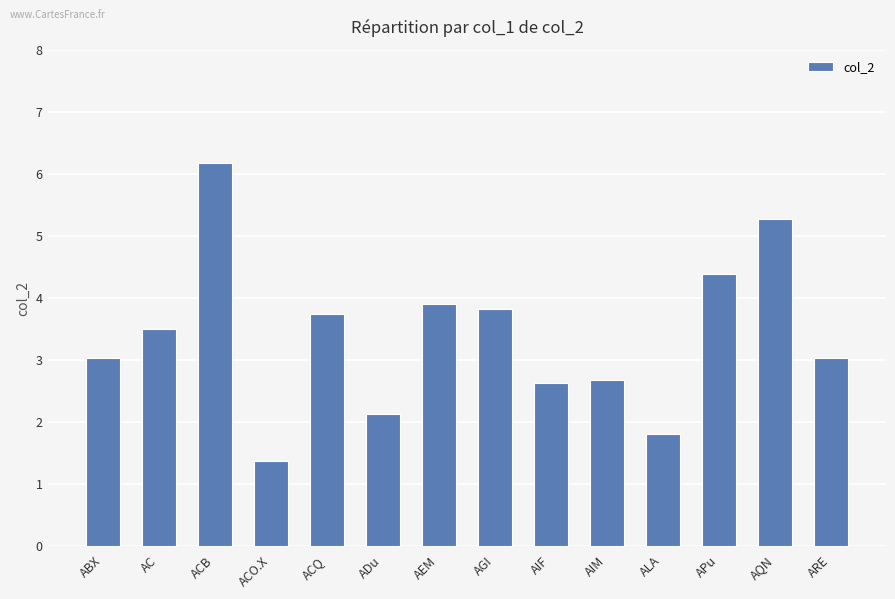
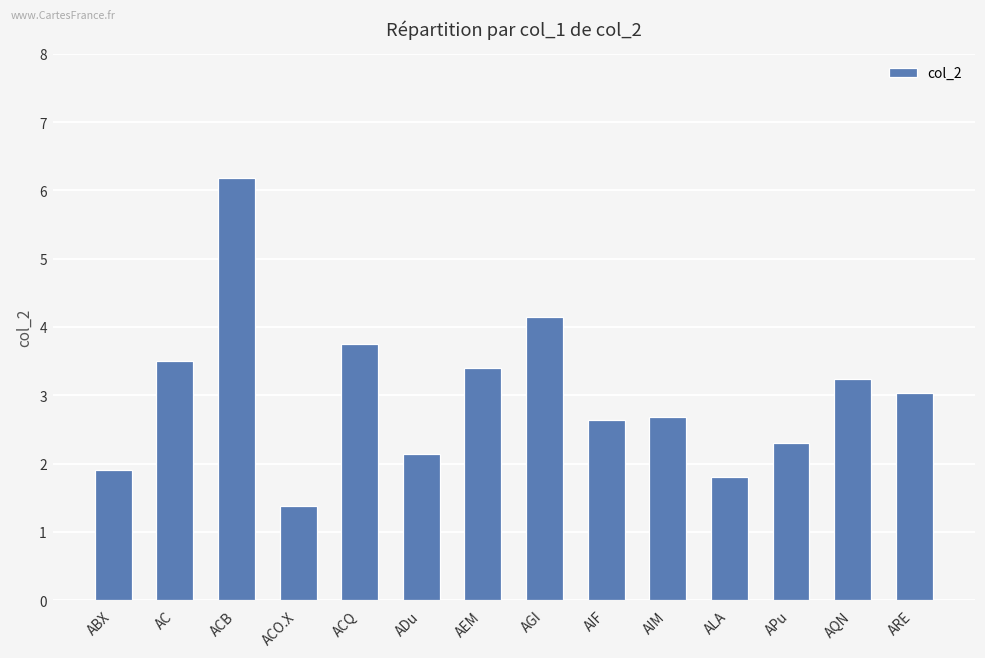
  {
-   "ABX": 3.0,
+   "ABX": 1.9,
    "AC": 3.5,
    "ACB": 6.2,
    "ACO.X": 1.4,
    "ACQ": 3.7,
    "ADu": 2.1,
-   "AEM": 3.9,
-   "AGI": 3.8,
+   "AEM": 3.4,
+   "AGI": 4.1,
    "AIF": 2.6,
    "AIM": 2.7,
    "ALA": 1.8,
-   "APu": 4.4,
-   "AQN": 5.3,
+   "APu": 2.3,
+   "AQN": 3.2,
    "ARE": 3.0
  }
